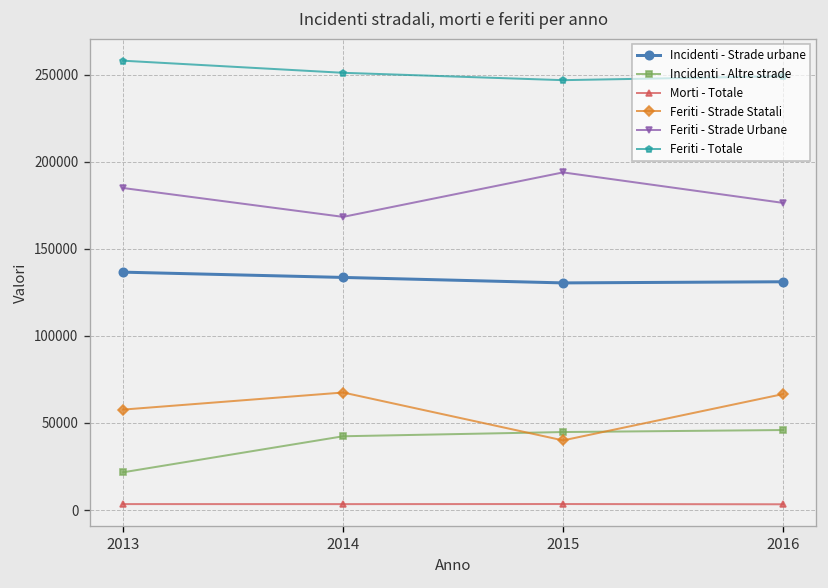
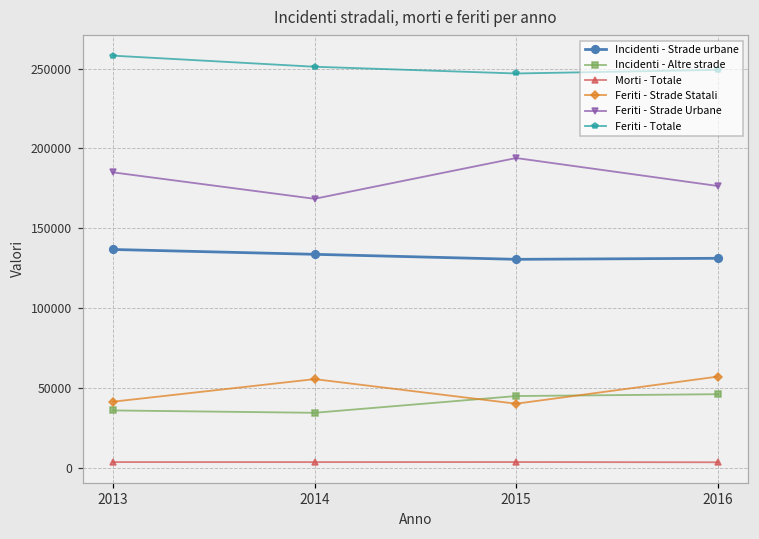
  {
    "Incidenti - Altre strade": {
-     "2013": 22000,
-     "2014": 42000,
+     "2013": 36000,
+     "2014": 34000,
      "2015": 45000,
      "2016": 46000
    },
    "Morti - Totale": {
      "2013": 3000,
      "2014": 3000,
      "2015": 3000,
      "2016": 3000
    },
    "Feriti - Strade Statali": {
-     "2013": 58000,
-     "2014": 67000,
+     "2013": 41000,
+     "2014": 55000,
      "2015": 40000,
-     "2016": 67000
+     "2016": 57000
    },
    "Feriti - Strade Urbane": {
      "2013": 185000,
      "2014": 168000,
      "2015": 194000,
      "2016": 176000
    }
  }
